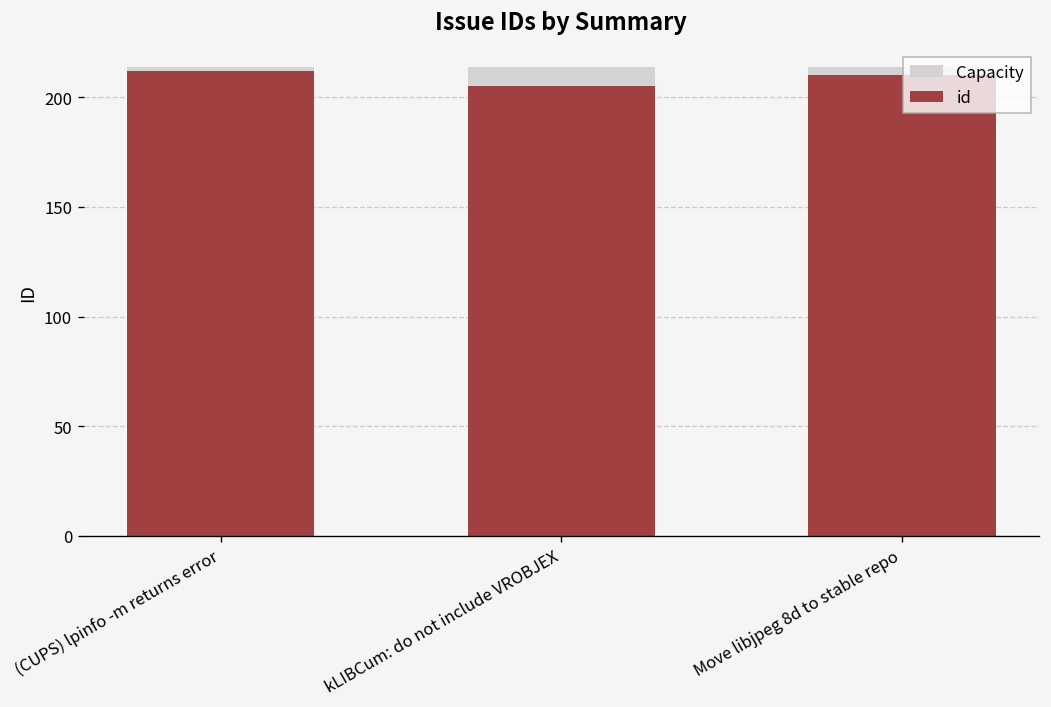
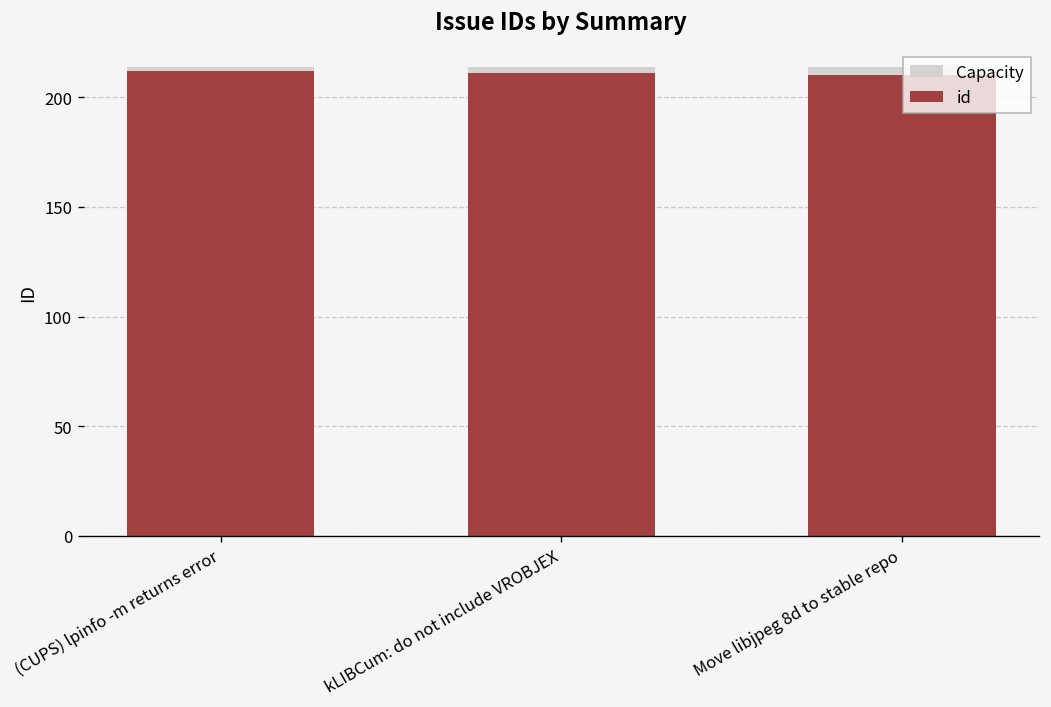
  {
    "Capacity": {
      "(CUPS) lpinfo -m returns error": 214,
      "kLIBCum: do not include VROBJEX": 214,
      "Move libjpeg 8d to stable repo": 214
    },
    "id": {
-     "kLIBCum: do not include VROBJEX": 205
+     "kLIBCum: do not include VROBJEX": 211
    }
  }
